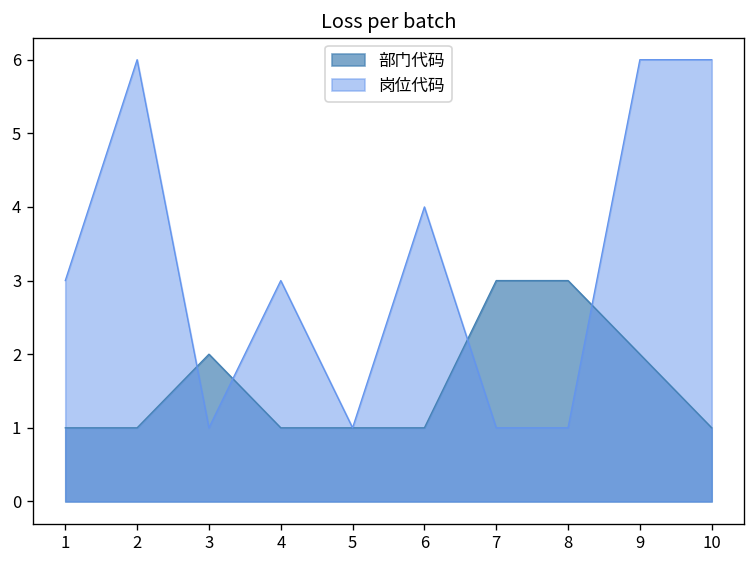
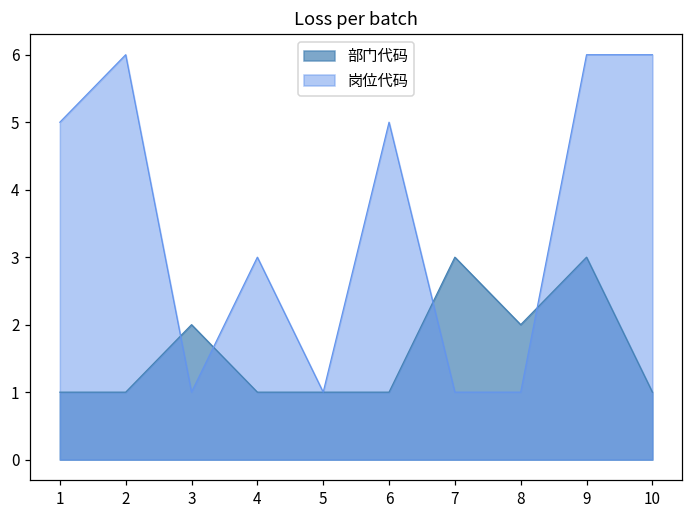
  {
    "部门代码": {
      "1": 1,
      "2": 1,
      "3": 2,
      "4": 1,
      "6": 1,
      "7": 3,
-     "8": 3,
-     "9": 2,
+     "8": 2,
+     "9": 3,
      "10": 1
    },
    "岗位代码": {
-     "1": 3,
+     "1": 5,
      "2": 6,
      "3": 1,
      "4": 3,
-     "6": 4,
+     "6": 5,
      "7": 1,
      "8": 1,
      "9": 6,
      "10": 6
    }
  }
